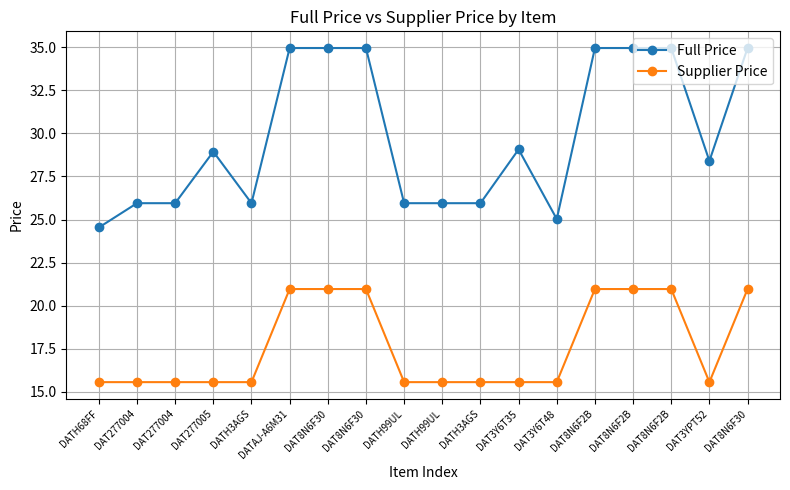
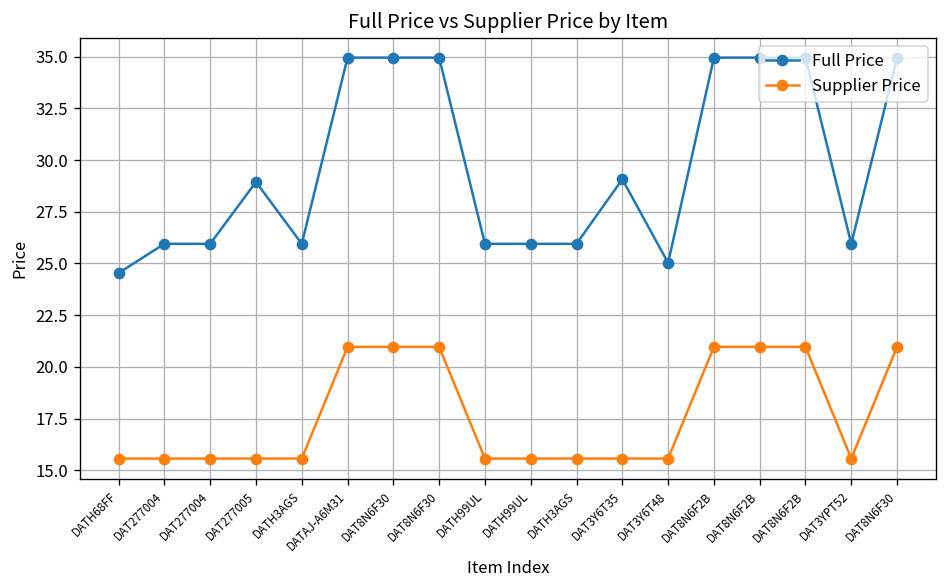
  {
    "Full Price": {
      "DATH68FF": 24.5,
      "DAT277005": 28.9,
      "DATAJ-A6M31": 35.0,
      "DAT3Y6T35": 29.1,
      "DAT3Y6T48": 25.0,
-     "DAT3YPT52": 28.4
+     "DAT3YPT52": 26.0
    },
    "Supplier Price": {
      "DATH68FF": 15.6,
      "DAT277005": 15.6,
      "DATAJ-A6M31": 21.0,
      "DAT3Y6T35": 15.6,
      "DAT3Y6T48": 15.6,
      "DAT3YPT52": 15.6
    }
  }
